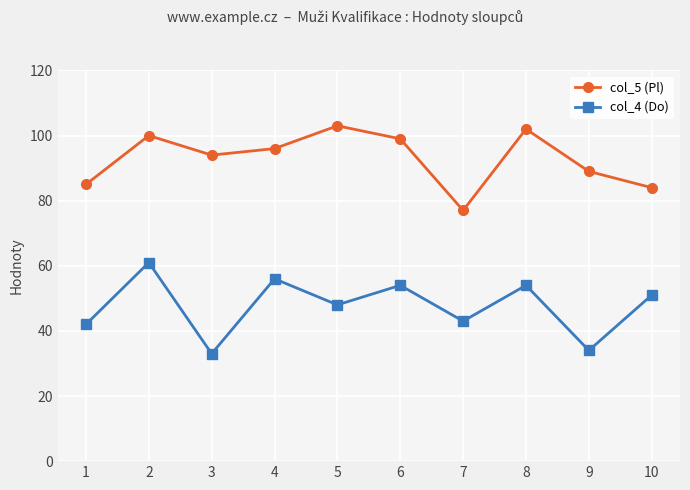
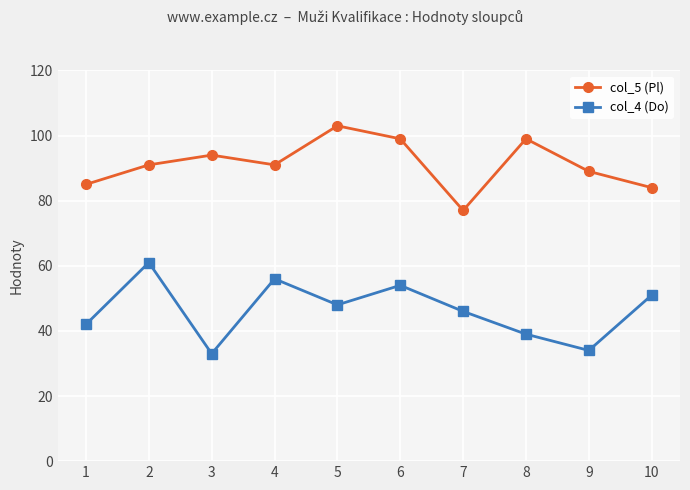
  {
    "col_5 (Pl)": {
      "1": 85,
-     "2": 100,
+     "2": 91,
      "3": 94,
-     "4": 96,
+     "4": 91,
      "5": 103,
      "6": 99,
      "7": 77,
-     "8": 102,
+     "8": 99,
      "9": 89,
      "10": 84
    },
    "col_4 (Do)": {
      "1": 42,
      "2": 61,
      "3": 33,
      "4": 56,
      "5": 48,
      "6": 54,
-     "7": 43,
-     "8": 54,
+     "7": 46,
+     "8": 39,
      "9": 34,
      "10": 51
    }
  }
